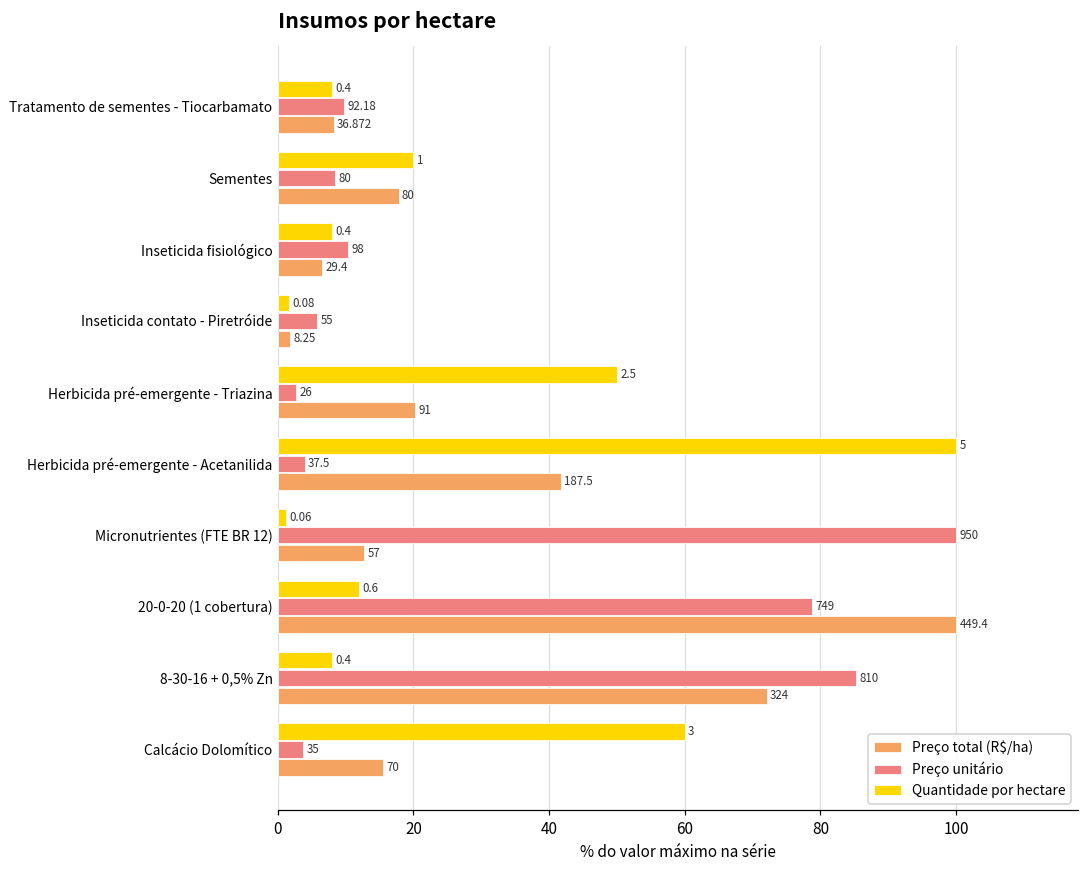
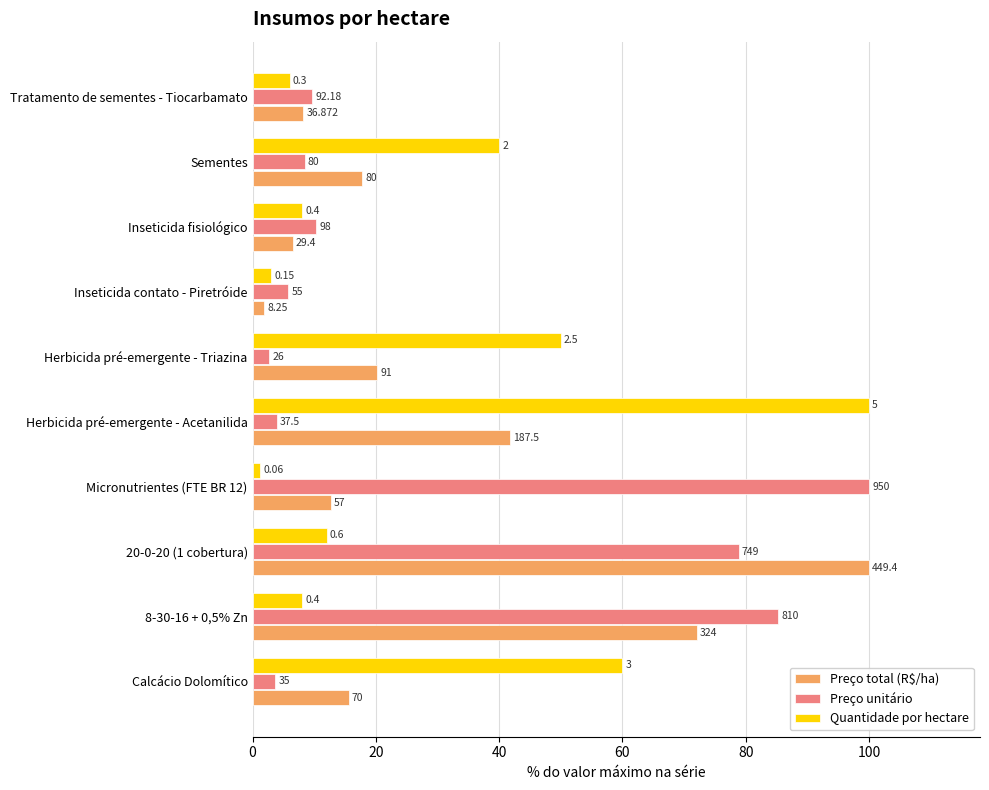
  {
    "Quantidade por hectare": {
-     "Tratamento de sementes - Tiocarbamato": 0.4,
-     "Sementes": 1,
-     "Inseticida contato - Piretróide": 0.08
+     "Tratamento de sementes - Tiocarbamato": 0.3,
+     "Sementes": 2,
+     "Inseticida contato - Piretróide": 0.15
    }
  }
